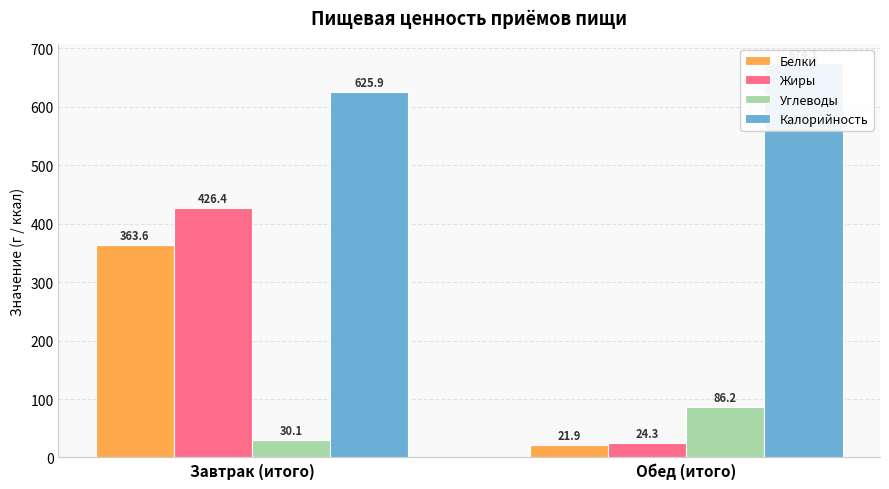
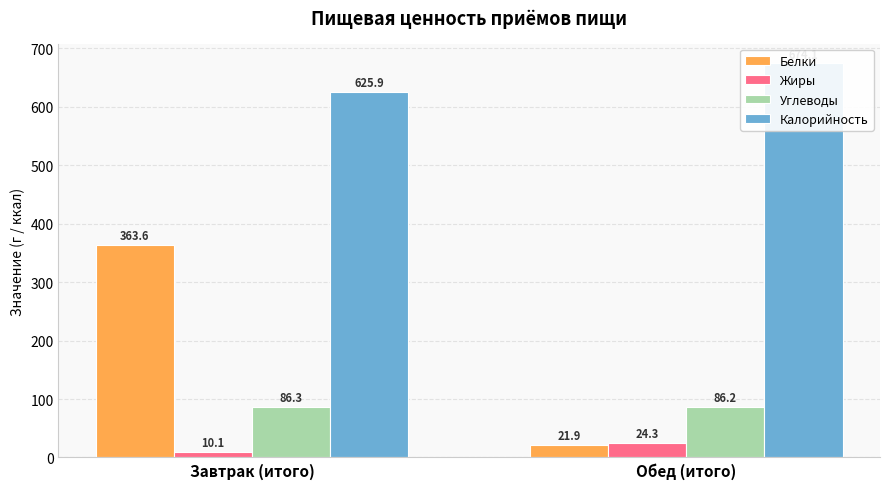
  {
    "Белки": {
      "Завтрак (итого)": 363.6,
      "Обед (итого)": 21.9
    },
    "Жиры": {
-     "Завтрак (итого)": 426.4,
+     "Завтрак (итого)": 10.1,
      "Обед (итого)": 24.3
    },
    "Углеводы": {
-     "Завтрак (итого)": 30.1,
+     "Завтрак (итого)": 86.3,
      "Обед (итого)": 86.2
    },
    "Калорийность": {
      "Завтрак (итого)": 625.9
    }
  }
